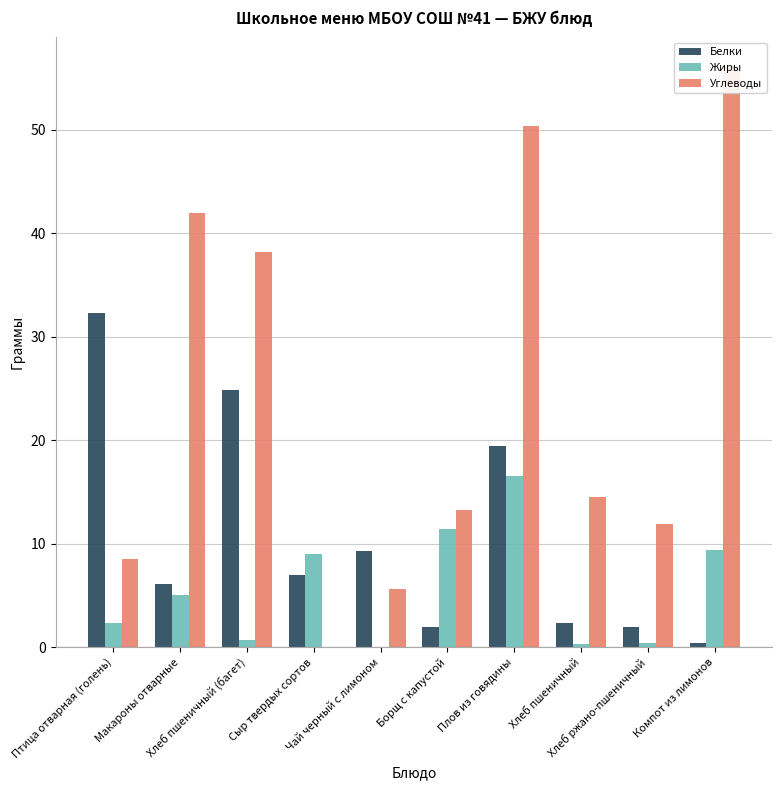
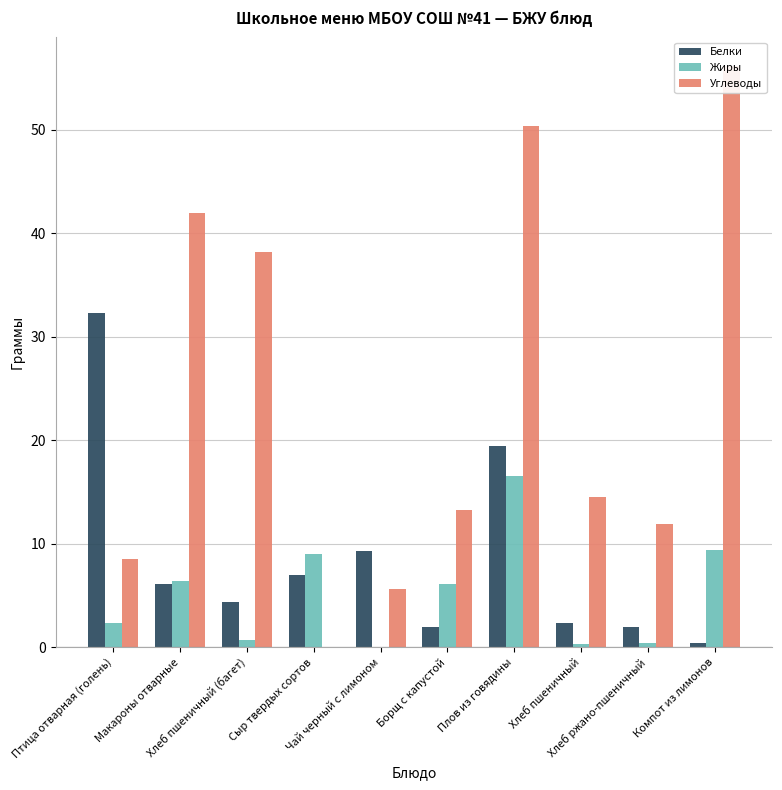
  {
    "Белки": {
      "Птица отварная (голень)": 32.3,
      "Макароны отварные": 6.1,
-     "Хлеб пшеничный (багет)": 24.9,
+     "Хлеб пшеничный (багет)": 4.4,
      "Сыр твердых сортов": 7.0,
      "Чай черный с лимоном": 9.3,
      "Борщ с капустой": 2.0,
      "Плов из говядины": 19.4,
      "Хлеб пшеничный": 2.4,
      "Хлеб ржано-пшеничный": 2.0,
      "Компот из лимонов": 0.4
    },
    "Жиры": {
      "Птица отварная (голень)": 2.4,
-     "Макароны отварные": 5.1,
+     "Макароны отварные": 6.4,
      "Хлеб пшеничный (багет)": 0.7,
      "Сыр твердых сортов": 9.0,
      "Чай черный с лимоном": 0.0,
-     "Борщ с капустой": 11.4,
+     "Борщ с капустой": 6.2,
      "Плов из говядины": 16.5,
      "Хлеб пшеничный": 0.3,
      "Хлеб ржано-пшеничный": 0.4,
      "Компот из лимонов": 9.4
    },
    "Углеводы": {
      "Птица отварная (голень)": 8.5,
      "Макароны отварные": 41.9,
      "Хлеб пшеничный (багет)": 38.2,
      "Сыр твердых сортов": 0.0,
      "Чай черный с лимоном": 5.6,
      "Борщ с капустой": 13.3,
      "Плов из говядины": 50.4,
      "Хлеб пшеничный": 14.5,
      "Хлеб ржано-пшеничный": 11.9
    }
  }
